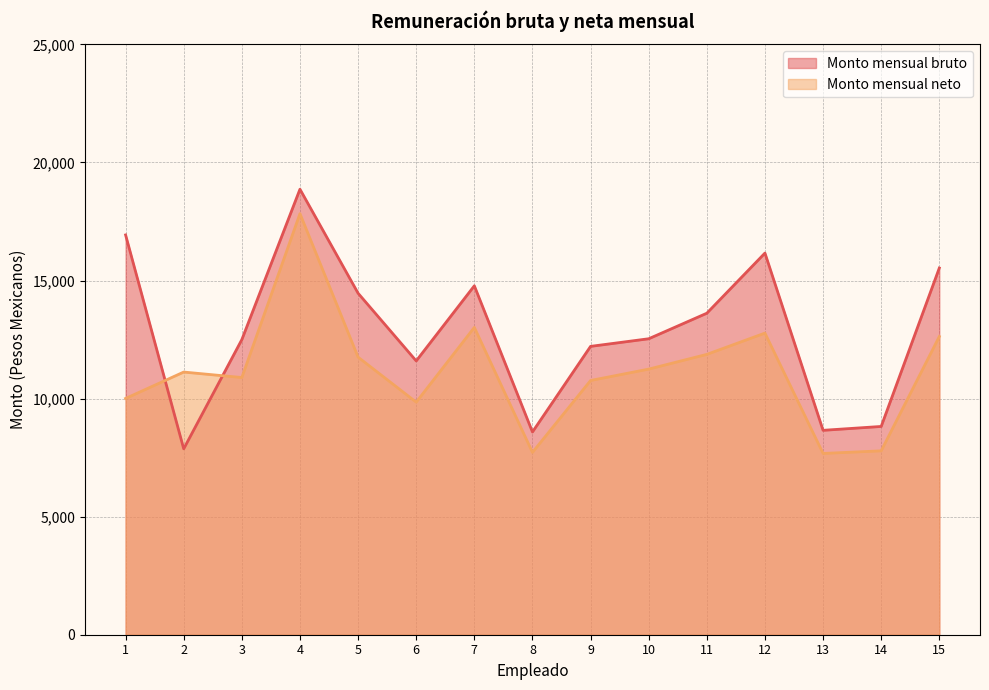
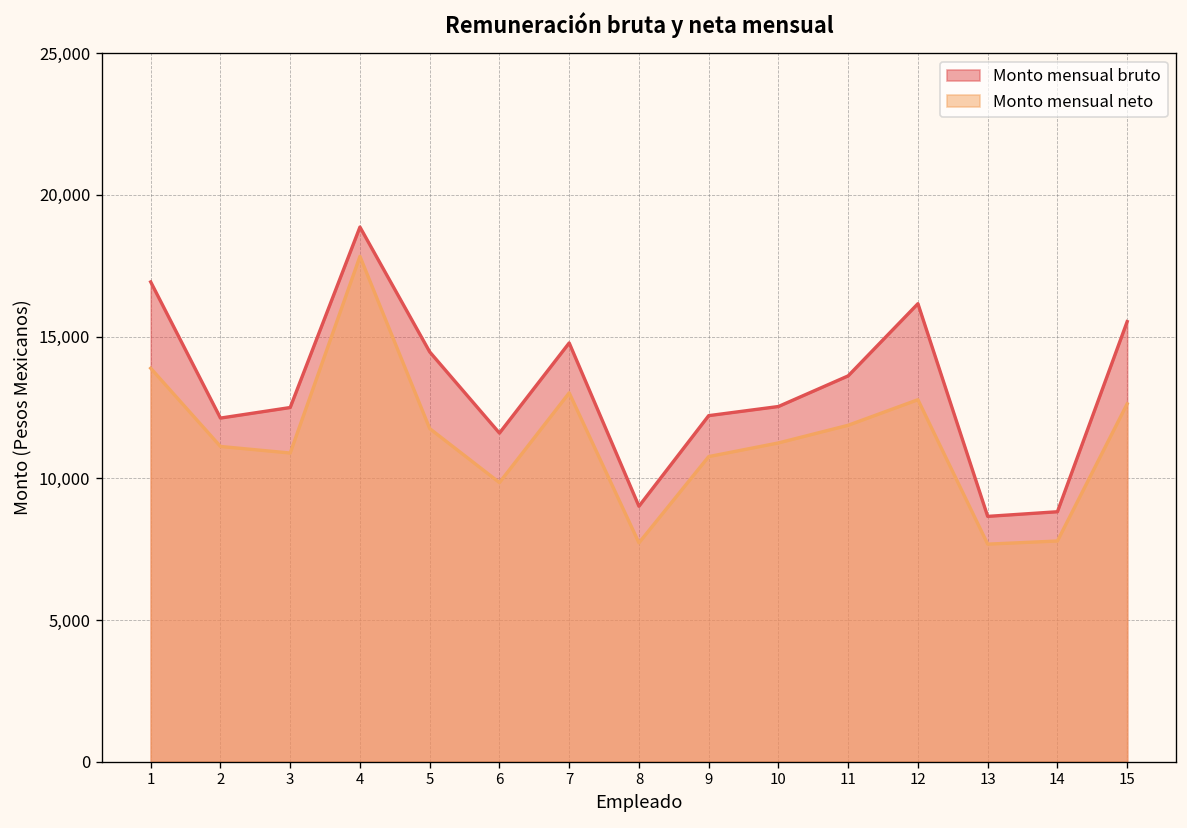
  {
    "Monto mensual bruto": {
      "1": "16,900",
-     "2": "7,900",
+     "2": "12,100",
      "3": "12,500",
      "4": "18,900",
      "5": "14,500",
      "6": "11,600",
      "7": "14,800",
-     "8": "8,600",
+     "8": "9,000",
      "9": "12,200",
      "10": "12,500",
      "11": "13,600",
      "12": "16,200",
      "13": "8,700",
      "14": "8,800",
      "15": "15,500"
    },
    "Monto mensual neto": {
-     "1": "10,000",
+     "1": "13,900",
      "2": "11,100",
      "3": "10,900",
      "4": "17,800",
      "5": "11,800",
      "6": "9,800",
      "7": "13,000",
      "8": "7,700",
      "9": "10,800",
      "10": "11,200",
      "11": "11,900",
      "12": "12,800",
      "13": "7,700",
      "14": "7,800",
      "15": "12,600"
    }
  }
